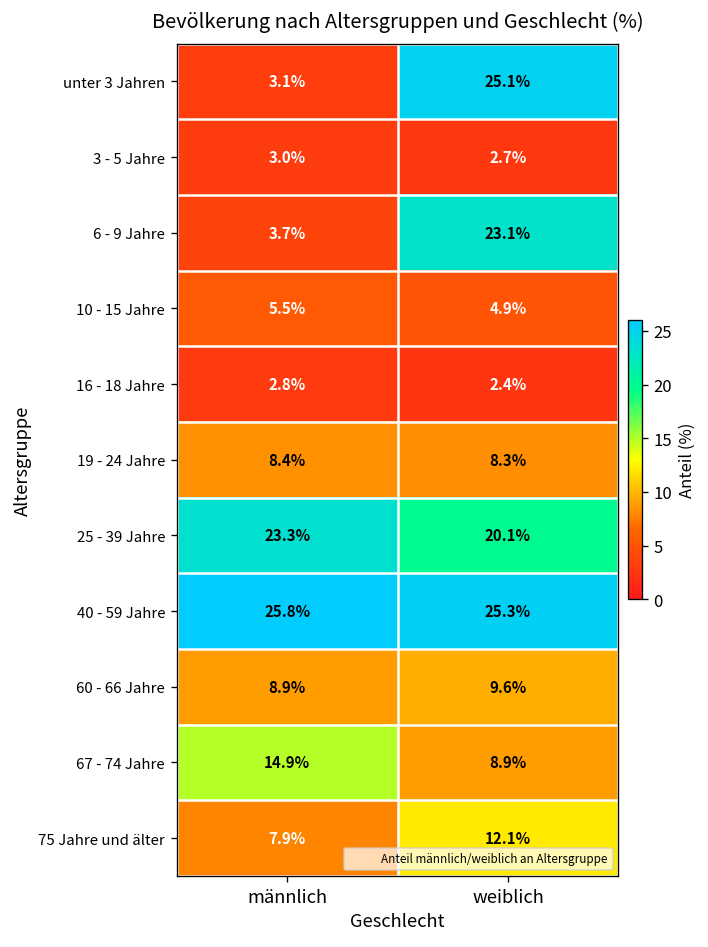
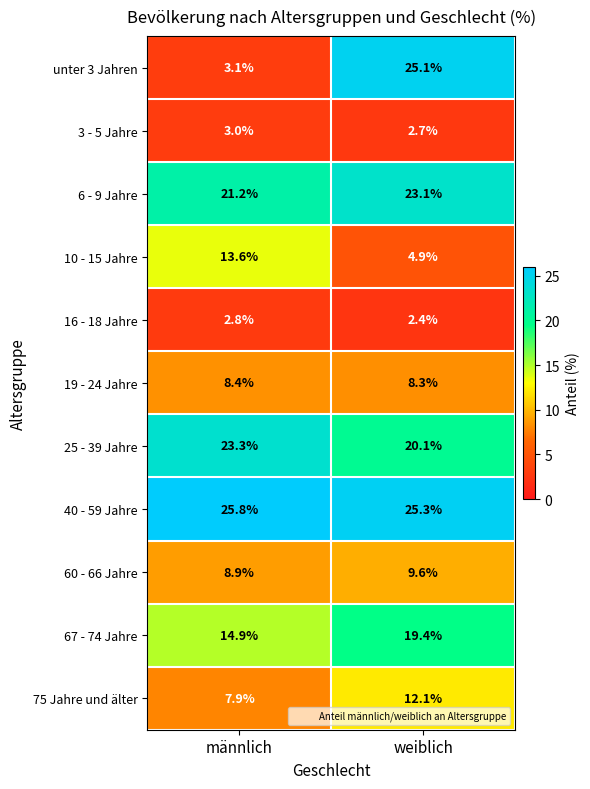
  {
    "unter 3 Jahren": {
      "männlich": "3.1%",
      "weiblich": "25.1%"
    },
    "3 - 5 Jahre": {
      "männlich": "3.0%",
      "weiblich": "2.7%"
    },
    "6 - 9 Jahre": {
-     "männlich": "3.7%",
+     "männlich": "21.2%",
      "weiblich": "23.1%"
    },
    "10 - 15 Jahre": {
-     "männlich": "5.5%",
+     "männlich": "13.6%",
      "weiblich": "4.9%"
    },
    "16 - 18 Jahre": {
      "männlich": "2.8%",
      "weiblich": "2.4%"
    },
    "19 - 24 Jahre": {
      "männlich": "8.4%",
      "weiblich": "8.3%"
    },
    "25 - 39 Jahre": {
      "männlich": "23.3%",
      "weiblich": "20.1%"
    },
    "40 - 59 Jahre": {
      "männlich": "25.8%",
      "weiblich": "25.3%"
    },
    "60 - 66 Jahre": {
      "männlich": "8.9%",
      "weiblich": "9.6%"
    },
    "67 - 74 Jahre": {
      "männlich": "14.9%",
-     "weiblich": "8.9%"
+     "weiblich": "19.4%"
    },
    "75 Jahre und älter": {
      "männlich": "7.9%",
      "weiblich": "12.1%"
    }
  }
